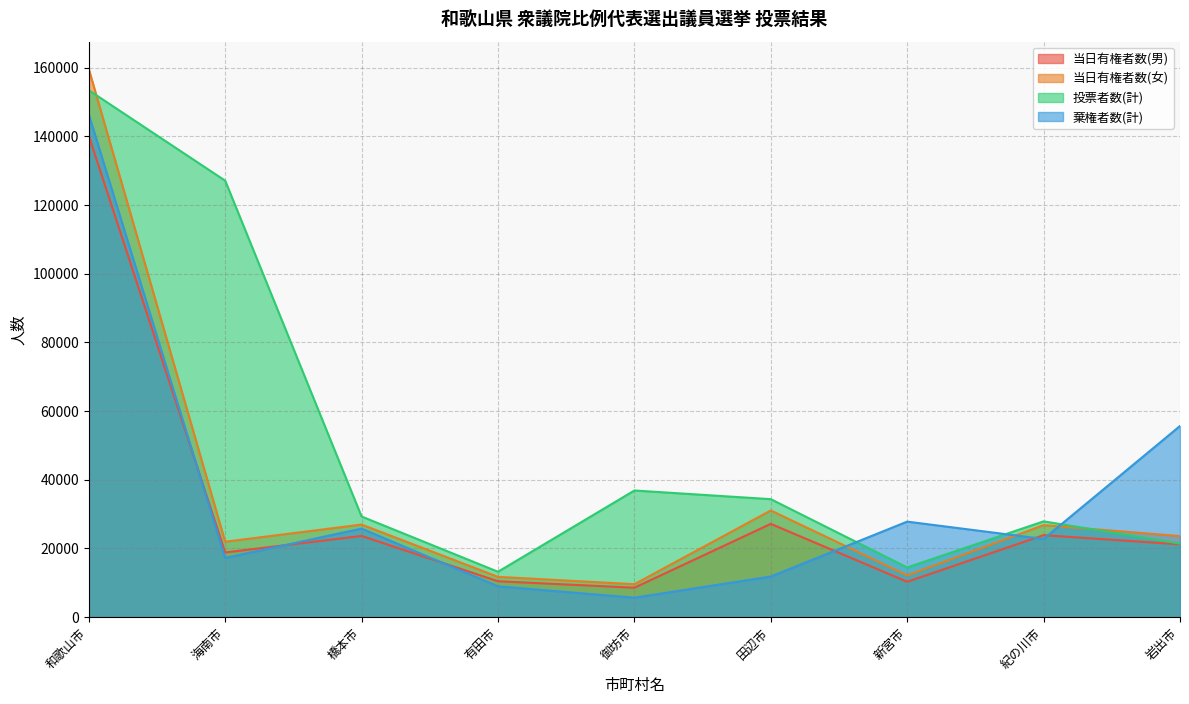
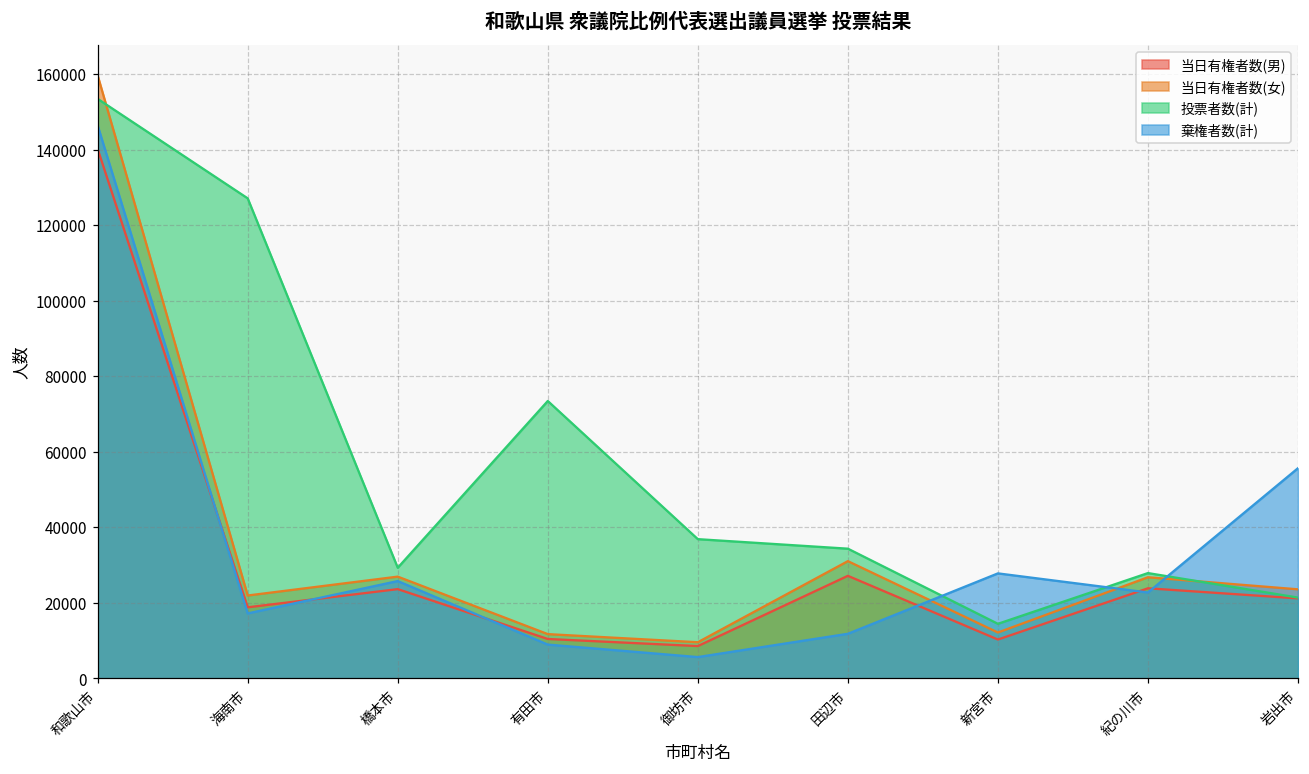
  {
    "投票者数(計)": {
      "和歌山市": 153000,
      "海南市": 127000,
      "橋本市": 29000,
-     "有田市": 13000,
+     "有田市": 73000,
      "御坊市": 37000,
      "田辺市": 34000,
      "新宮市": 14000,
      "紀の川市": 28000
    },
    "棄権者数(計)": {
      "和歌山市": 146000,
      "海南市": 17000,
      "橋本市": 26000,
      "有田市": 9000,
      "御坊市": 6000,
      "田辺市": 12000,
      "新宮市": 28000,
      "紀の川市": 23000,
      "岩出市": 56000
    }
  }
